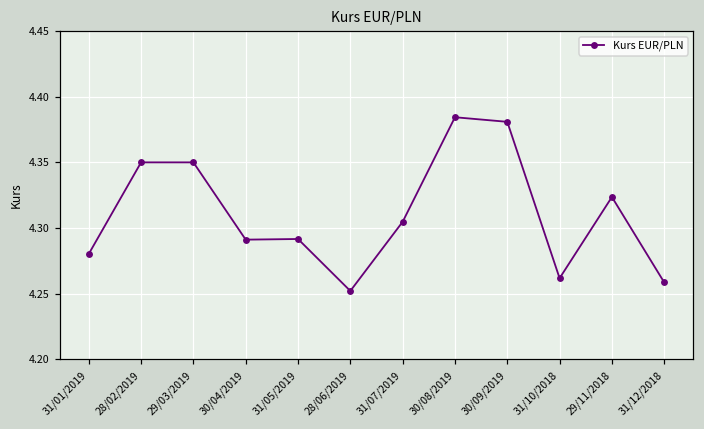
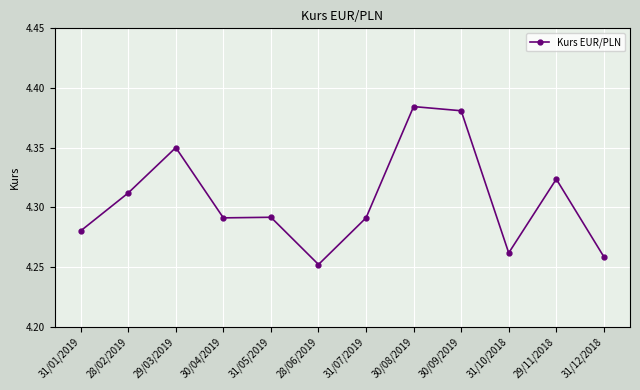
  {
    "31/01/2019": 4.280,
-   "28/02/2019": 4.350,
+   "28/02/2019": 4.312,
    "29/03/2019": 4.350,
    "30/04/2019": 4.291,
    "31/05/2019": 4.292,
    "28/06/2019": 4.252,
-   "31/07/2019": 4.305,
+   "31/07/2019": 4.291,
    "30/08/2019": 4.384,
    "30/09/2019": 4.381,
    "31/10/2018": 4.262,
    "29/11/2018": 4.324,
    "31/12/2018": 4.259
  }
